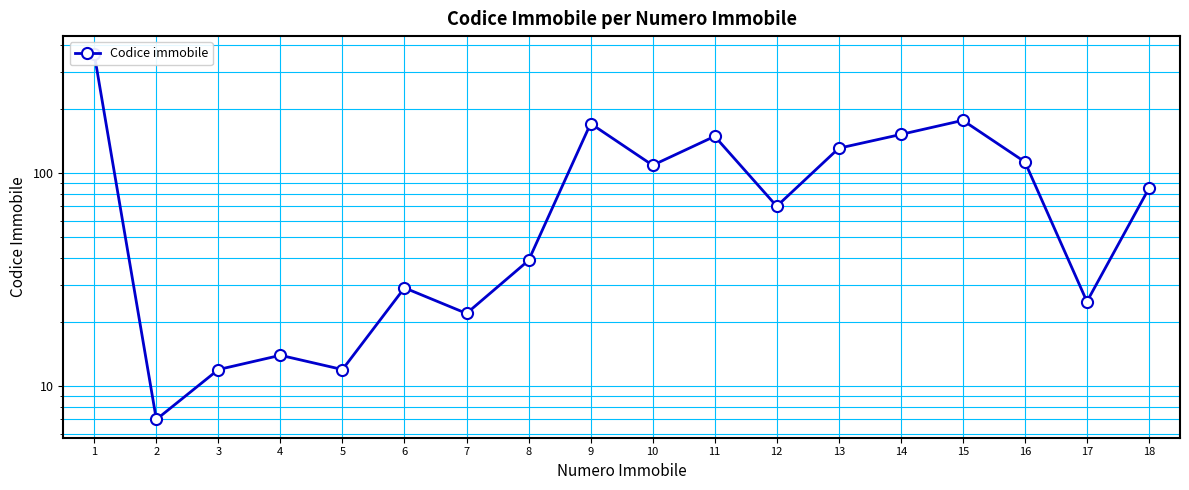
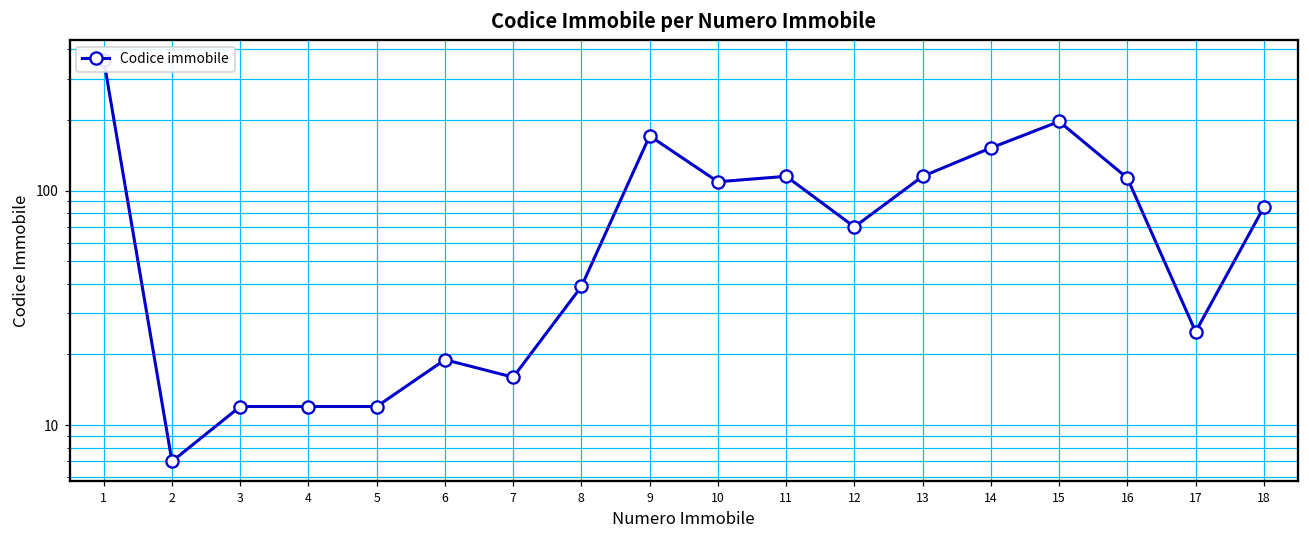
  {
    "2": 7,
    "3": 12,
-   "4": 14,
+   "4": 12,
    "5": 12,
-   "6": 29,
-   "7": 22,
+   "6": 19,
+   "7": 16,
    "8": 39,
    "9": 170,
    "10": 110,
-   "11": 150,
+   "11": 120,
    "12": 70,
-   "13": 130,
+   "13": 120,
    "14": 150,
-   "15": 180,
+   "15": 200,
    "16": 110,
    "17": 25,
    "18": 85
  }
